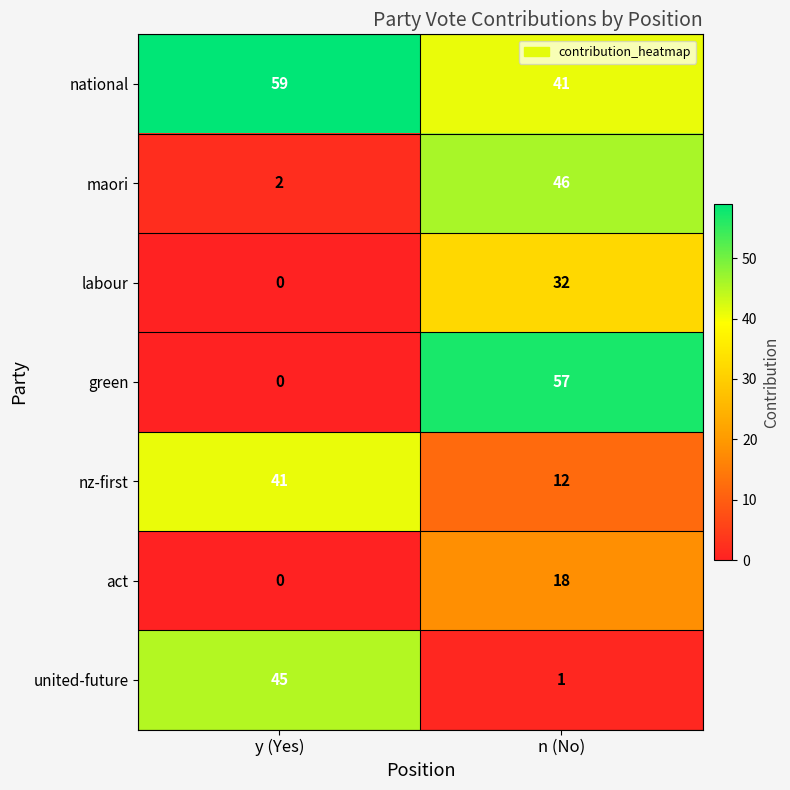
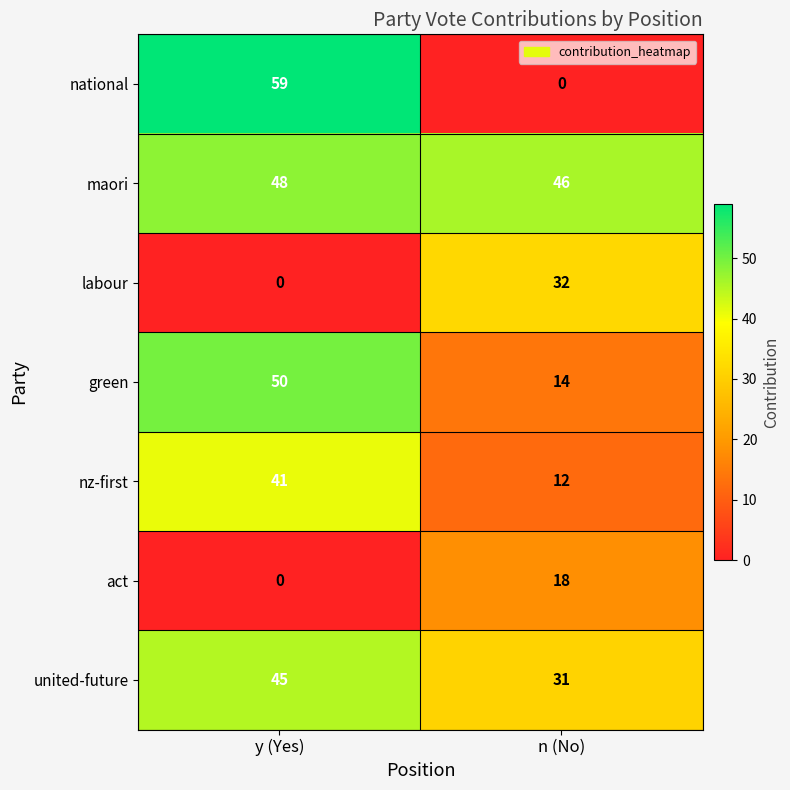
  {
    "national": {
      "y (Yes)": 59,
-     "n (No)": 41
+     "n (No)": 0
    },
    "maori": {
-     "y (Yes)": 2,
+     "y (Yes)": 48,
      "n (No)": 46
    },
    "labour": {
      "y (Yes)": 0,
      "n (No)": 32
    },
    "green": {
-     "y (Yes)": 0,
-     "n (No)": 57
+     "y (Yes)": 50,
+     "n (No)": 14
    },
    "nz-first": {
      "y (Yes)": 41,
      "n (No)": 12
    },
    "act": {
      "y (Yes)": 0,
      "n (No)": 18
    },
    "united-future": {
      "y (Yes)": 45,
-     "n (No)": 1
+     "n (No)": 31
    }
  }
